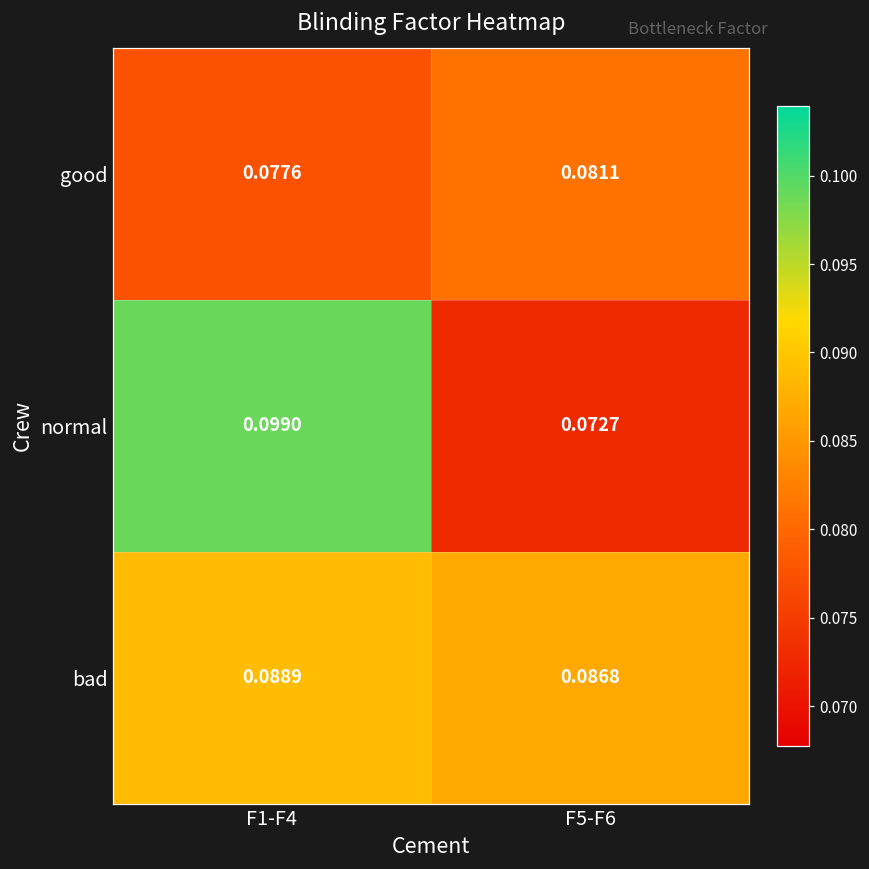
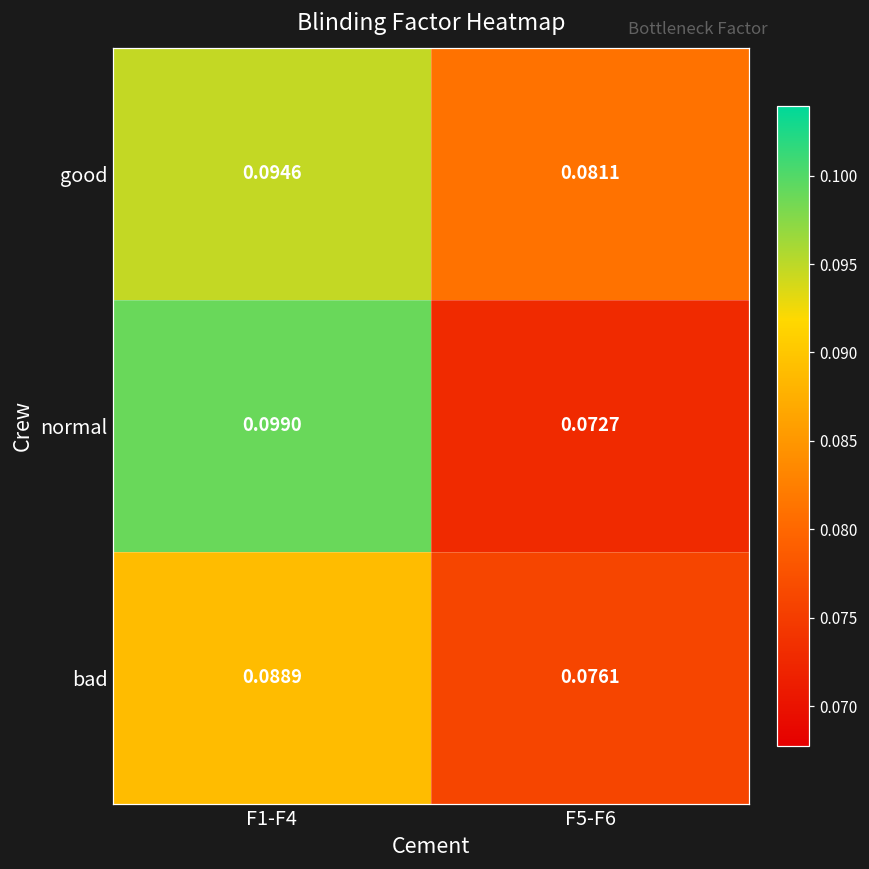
  {
    "good": {
-     "F1-F4": 0.0776,
+     "F1-F4": 0.0946,
      "F5-F6": 0.0811
    },
    "normal": {
      "F1-F4": 0.0990,
      "F5-F6": 0.0727
    },
    "bad": {
      "F1-F4": 0.0889,
-     "F5-F6": 0.0868
+     "F5-F6": 0.0761
    }
  }
